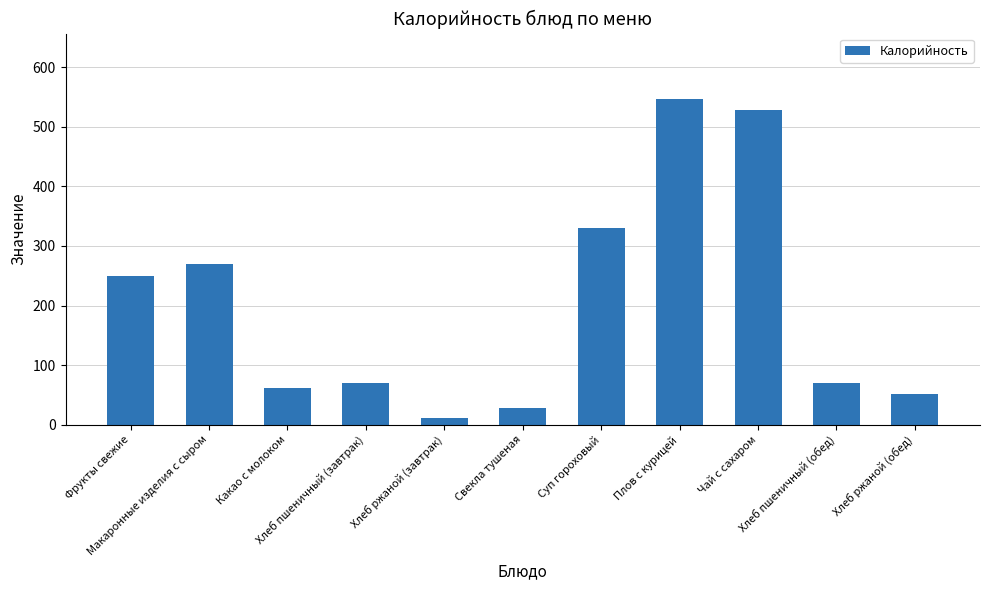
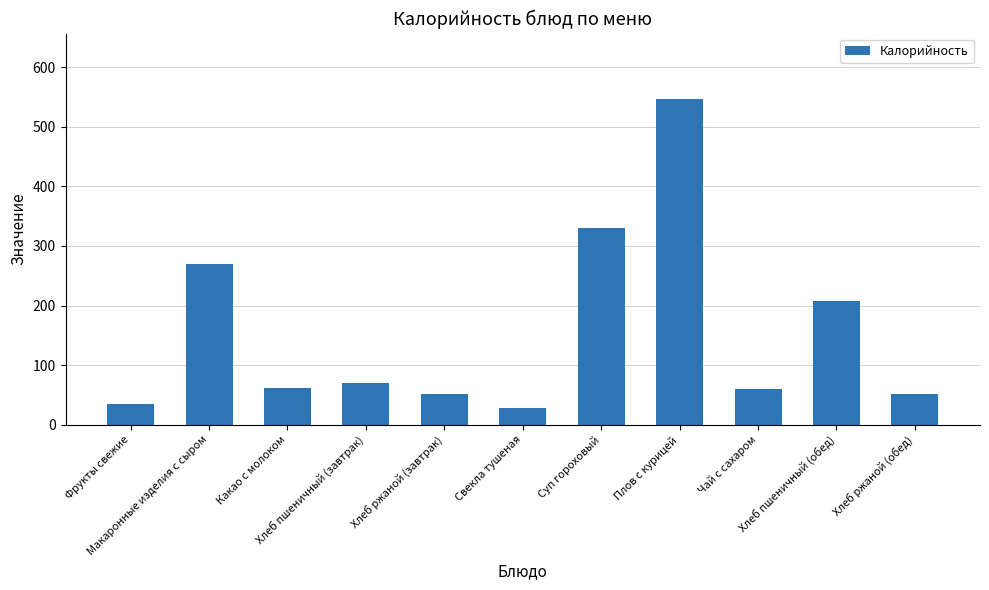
  {
-   "Фрукты свежие": 250,
+   "Фрукты свежие": 40,
    "Макаронные изделия с сыром": 270,
    "Какао с молоком": 60,
    "Хлеб пшеничный (завтрак)": 70,
-   "Хлеб ржаной (завтрак)": 10,
+   "Хлеб ржаной (завтрак)": 50,
    "Свекла тушеная": 30,
    "Суп гороховый": 330,
    "Плов с курицей": 550,
-   "Чай с сахаром": 530,
-   "Хлеб пшеничный (обед)": 70,
+   "Чай с сахаром": 60,
+   "Хлеб пшеничный (обед)": 210,
    "Хлеб ржаной (обед)": 50
  }
